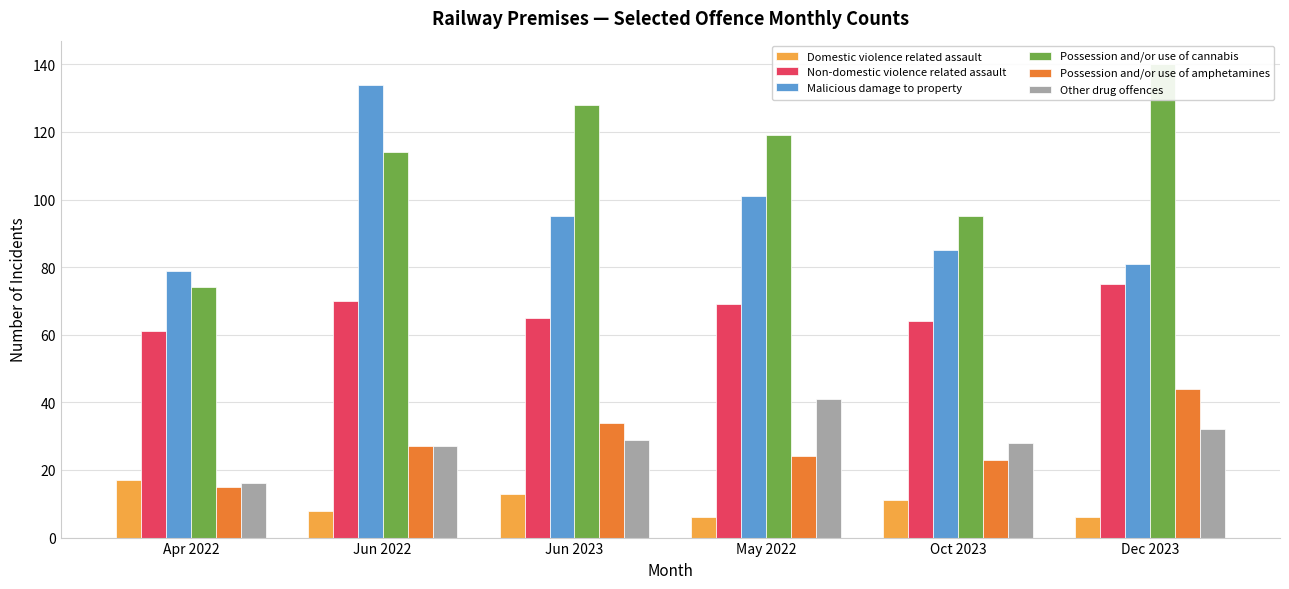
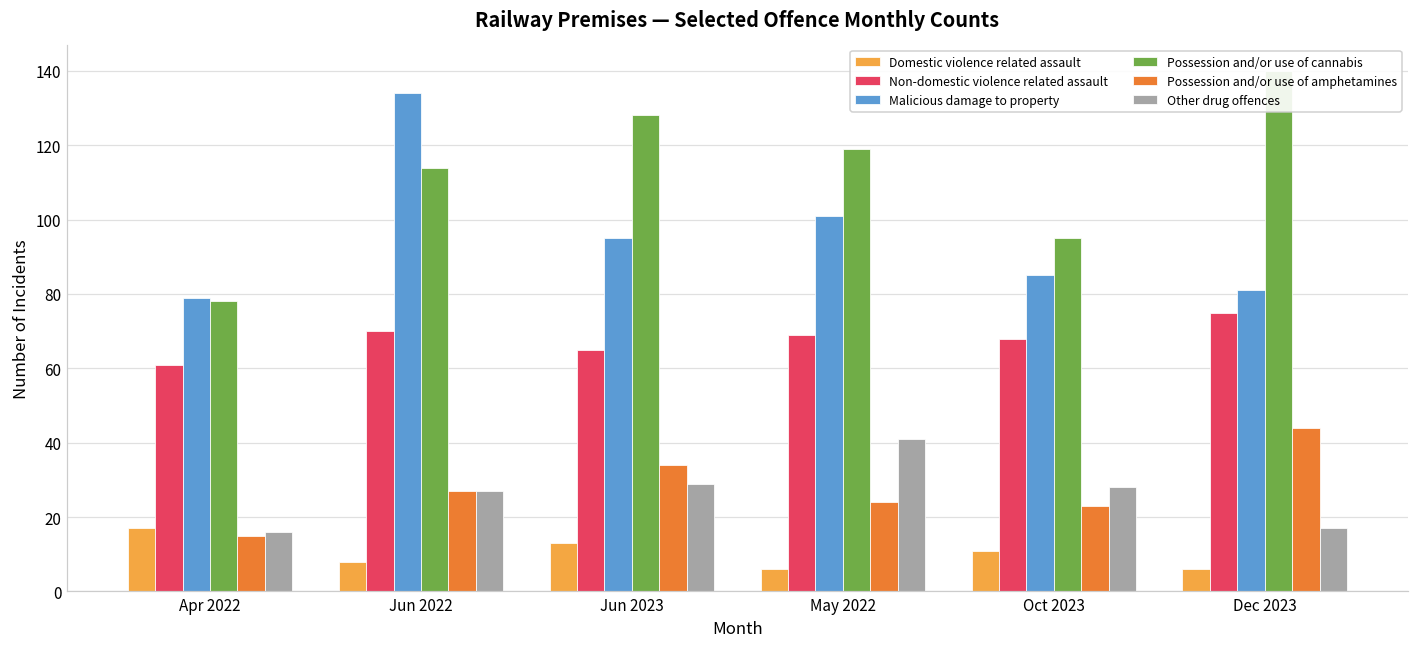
  {
    "Non-domestic violence related assault": {
      "Apr 2022": 61,
      "Jun 2022": 70,
      "Jun 2023": 65,
      "May 2022": 69,
-     "Oct 2023": 64,
+     "Oct 2023": 68,
      "Dec 2023": 75
    },
    "Malicious damage to property": {
      "Apr 2022": 79,
      "Jun 2022": 134,
      "Jun 2023": 95,
      "May 2022": 101,
      "Oct 2023": 85,
      "Dec 2023": 81
    },
    "Possession and/or use of cannabis": {
-     "Apr 2022": 74,
+     "Apr 2022": 78,
      "Jun 2022": 114,
      "Jun 2023": 128,
      "May 2022": 119,
      "Oct 2023": 95
    },
    "Other drug offences": {
      "Apr 2022": 16,
      "Jun 2022": 27,
      "Jun 2023": 29,
      "May 2022": 41,
      "Oct 2023": 28,
-     "Dec 2023": 32
+     "Dec 2023": 17
    }
  }
